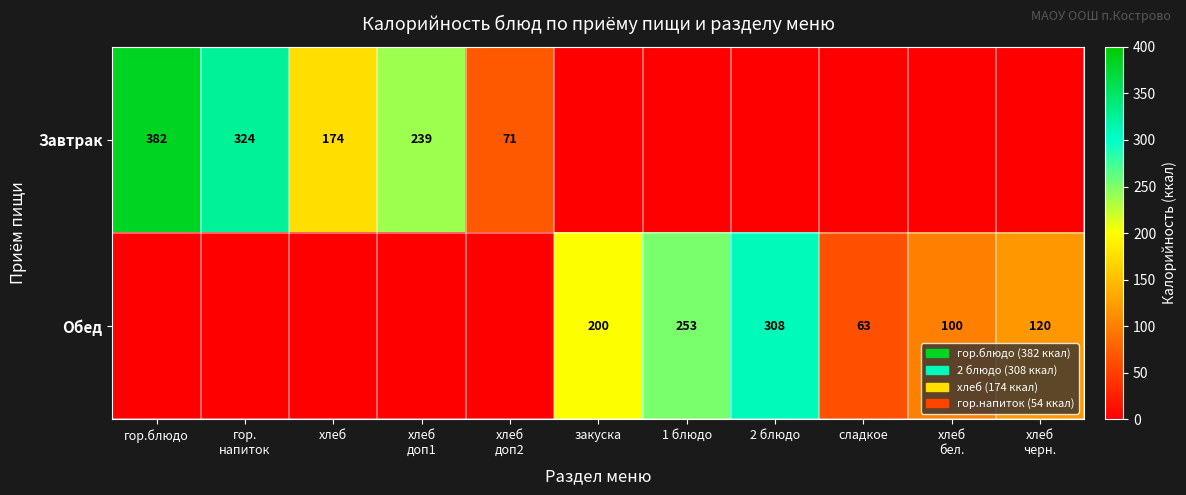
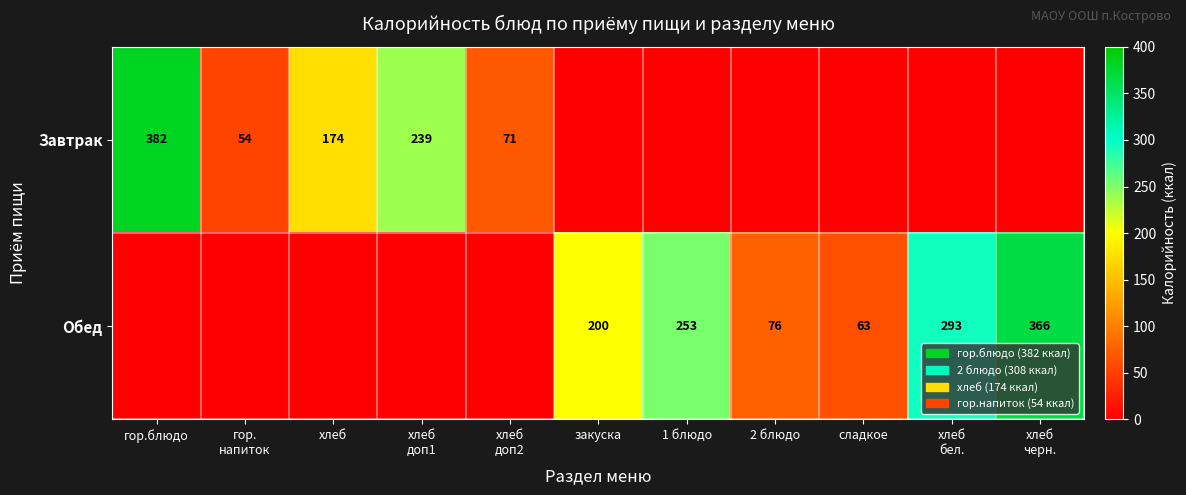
  {
    "Завтрак": {
      "гор.блюдо": 382,
-     "гор. напиток": 324,
+     "гор. напиток": 54,
      "хлеб": 174,
      "хлеб доп1": 239,
      "хлеб доп2": 71
    },
    "Обед": {
      "закуска": 200,
      "1 блюдо": 253,
-     "2 блюдо": 308,
+     "2 блюдо": 76,
      "сладкое": 63,
-     "хлеб бел.": 100,
-     "хлеб черн.": 120
+     "хлеб бел.": 293,
+     "хлеб черн.": 366
    }
  }
